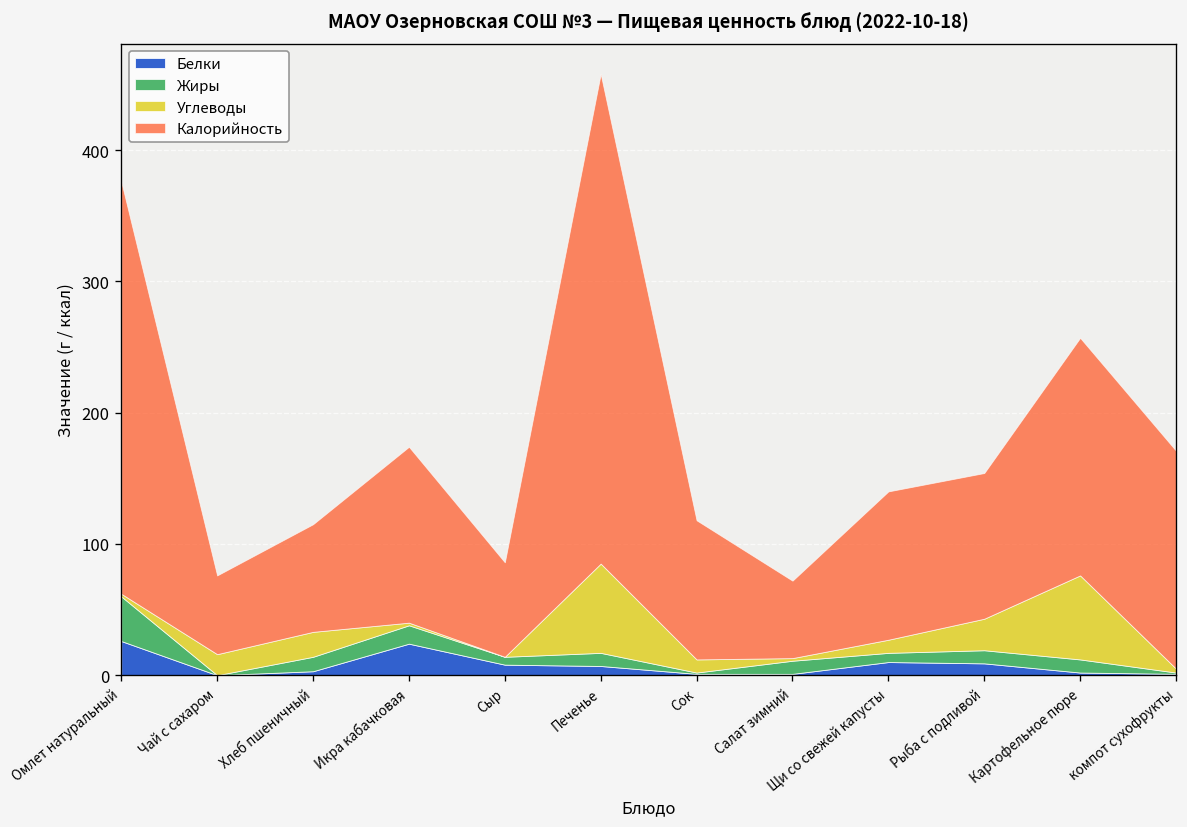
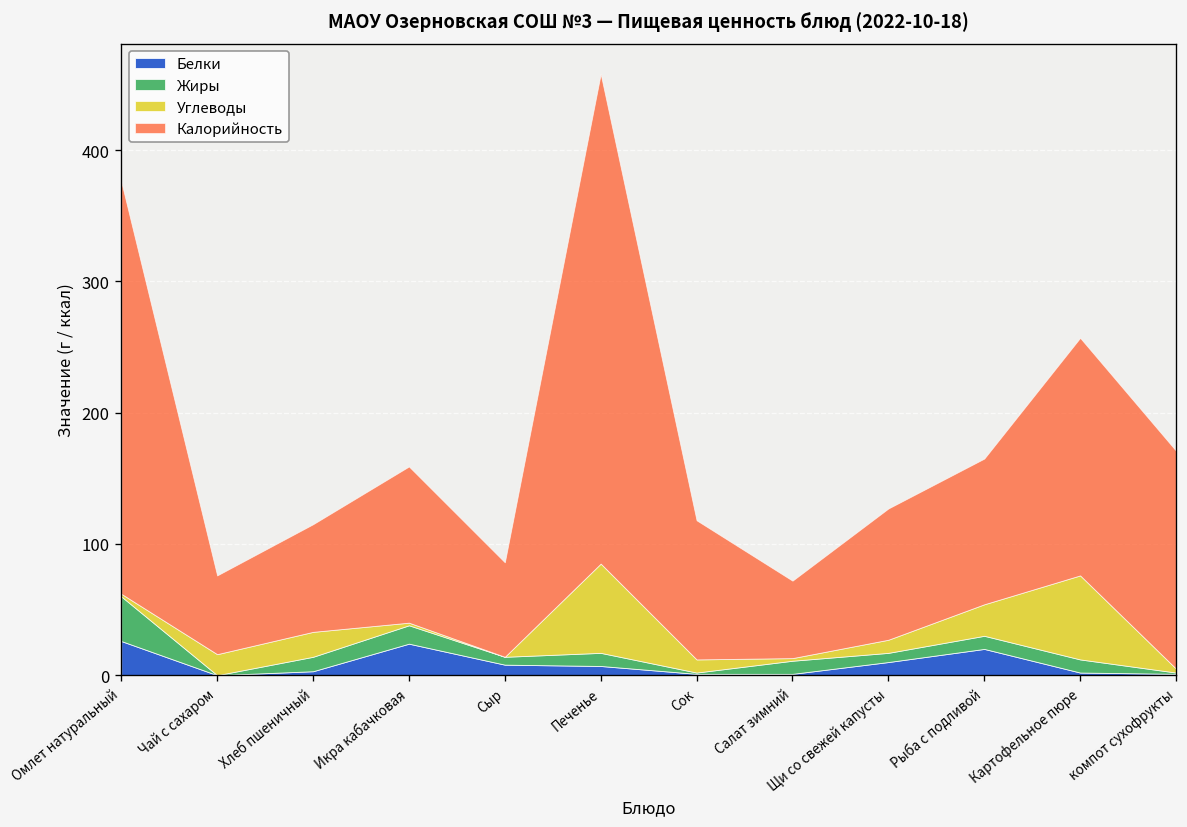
  {
    "Белки": {
      "Омлет натуральный": 26,
      "Хлеб пшеничный": 3,
      "Икра кабачковая": 24,
      "Сыр": 8,
      "Печенье": 7,
      "Щи со свежей капусты": 10,
-     "Рыба с подливой": 9
+     "Рыба с подливой": 20
    },
    "Жиры": {
      "Хлеб пшеничный": 11,
      "Печенье": 10,
      "Щи со свежей капусты": 7,
      "Рыба с подливой": 10,
      "Картофельное пюре": 10
    },
    "Углеводы": {
      "Чай с сахаром": 16,
      "Хлеб пшеничный": 19,
      "Печенье": 68,
      "Сок": 10,
      "Щи со свежей капусты": 10,
      "Рыба с подливой": 24,
      "Картофельное пюре": 64,
      "компот сухофрукты": 3
    },
    "Калорийность": {
      "Омлет натуральный": 314,
      "Чай с сахаром": 60,
      "Хлеб пшеничный": 82,
-     "Икра кабачковая": 134,
+     "Икра кабачковая": 119,
      "Сыр": 72,
      "Печенье": 373,
      "Сок": 106,
      "Салат зимний": 59,
-     "Щи со свежей капусты": 113,
+     "Щи со свежей капусты": 100,
      "Рыба с подливой": 111,
      "Картофельное пюре": 181,
      "компот сухофрукты": 166
    }
  }
